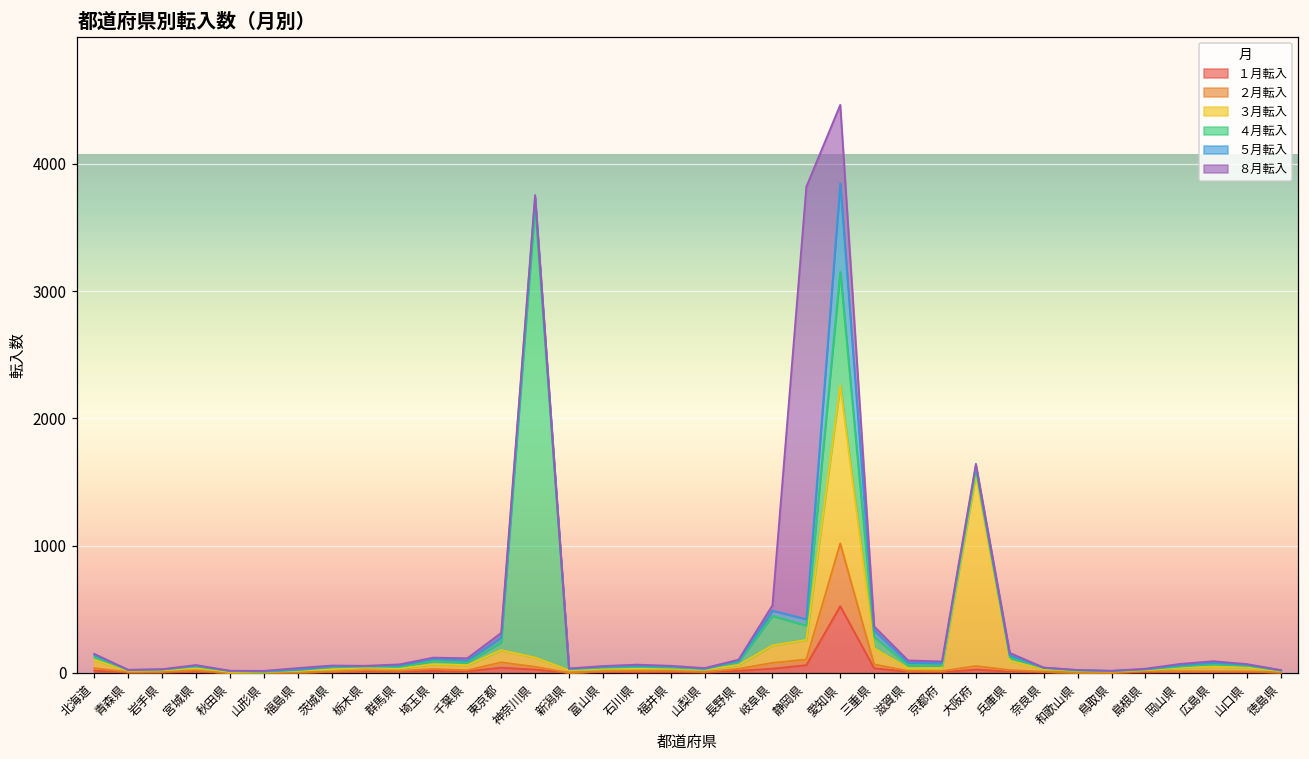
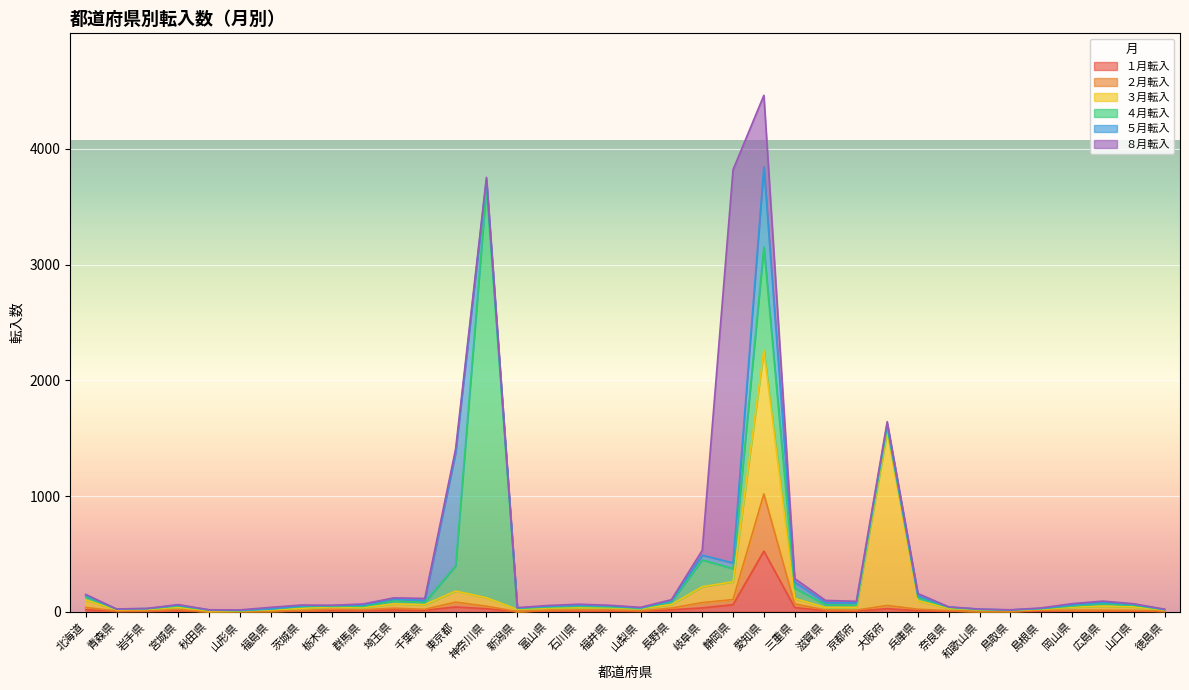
  {
    "３月転入": {
      "北海道": 70,
      "埼玉県": 40,
      "東京都": 100,
      "神奈川県": 70,
      "長野県": 30,
      "岐阜県": 140,
      "静岡県": 150,
      "愛知県": 1240,
-     "三重県": 130,
+     "三重県": 50,
      "大阪府": 1500,
      "兵庫県": 70,
      "広島県": 40
    },
    "４月転入": {
-     "東京都": 60,
+     "東京都": 220,
      "神奈川県": 3540,
      "岐阜県": 230,
      "静岡県": 110,
      "愛知県": 890,
      "三重県": 90,
      "大阪府": 40
    },
    "５月転入": {
-     "東京都": 40,
+     "東京都": 980,
      "岐阜県": 40,
      "静岡県": 50,
      "愛知県": 690,
      "三重県": 50
    },
    "８月転入": {
      "東京都": 40,
      "岐阜県": 40,
      "静岡県": 3400,
      "愛知県": 620,
      "三重県": 30
    }
  }
